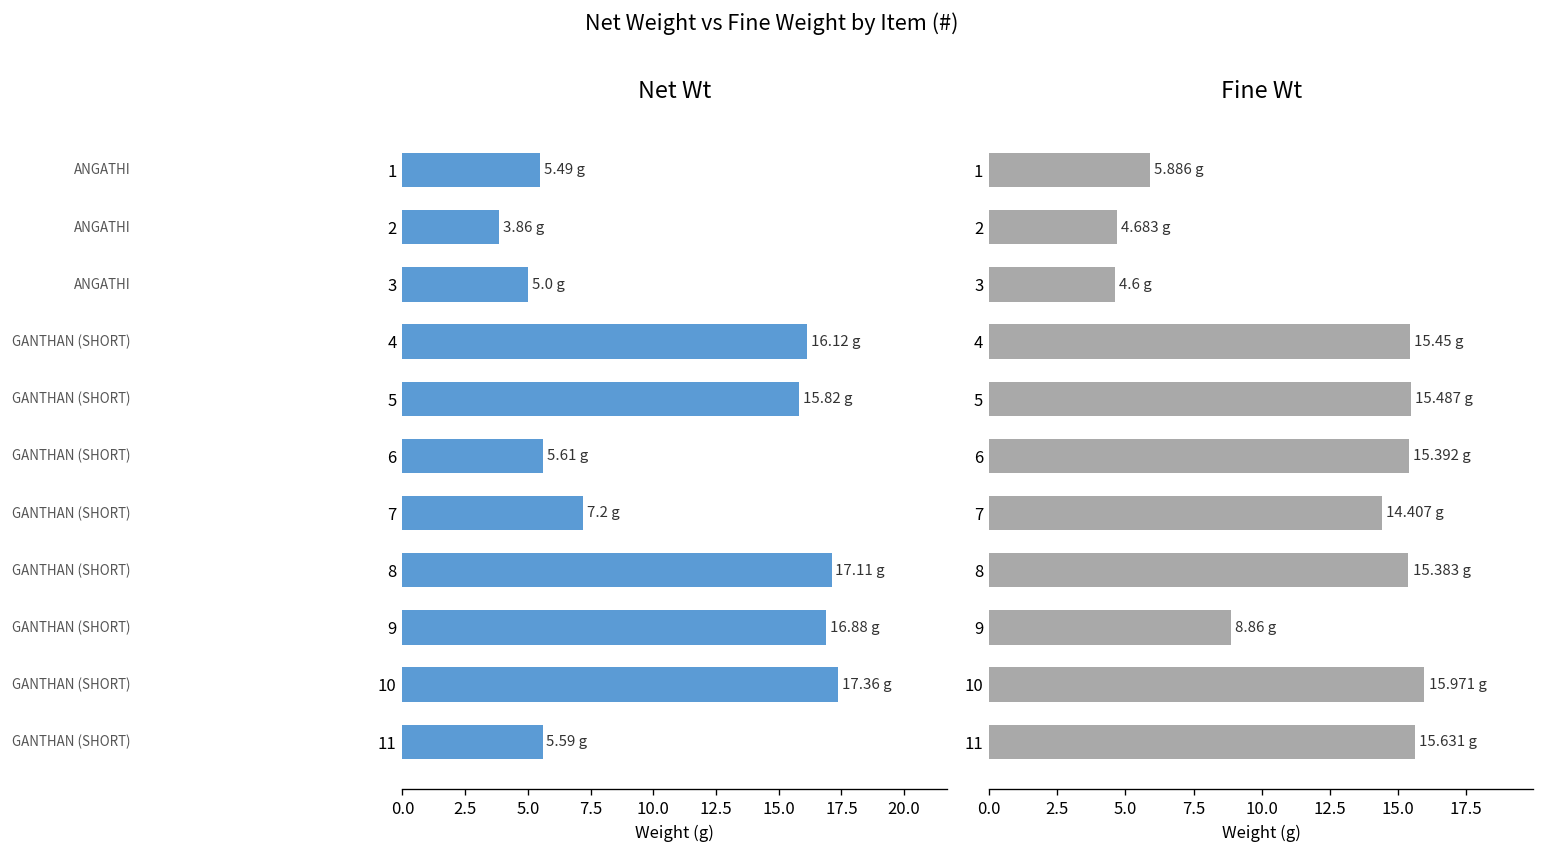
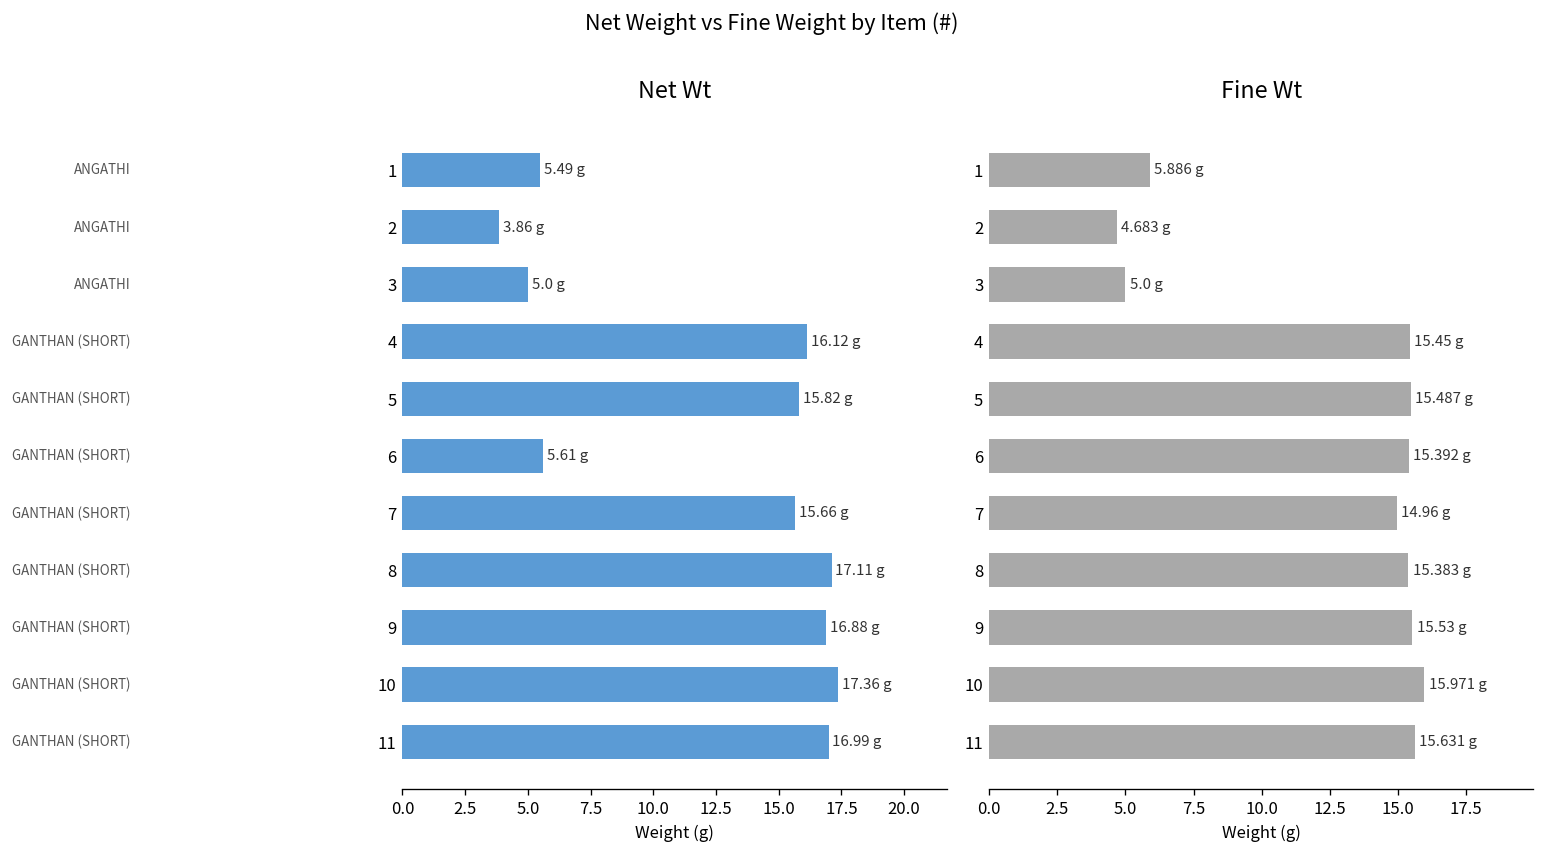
  {
    "Net Wt": {
      "1": 5.49,
      "2": 3.86,
      "3": 5.0,
      "4": 16.12,
      "5": 15.82,
      "6": 5.61,
-     "7": 7.2,
+     "7": 15.66,
      "8": 17.11,
      "9": 16.88,
      "10": 17.36,
-     "11": 5.59
+     "11": 16.99
    },
    "Fine Wt": {
      "1": 5.886,
      "2": 4.683,
-     "3": 4.6,
+     "3": 5.0,
      "4": 15.45,
      "5": 15.487,
      "6": 15.392,
-     "7": 14.407,
+     "7": 14.96,
      "8": 15.383,
-     "9": 8.86,
+     "9": 15.53,
      "10": 15.971,
      "11": 15.631
    }
  }
